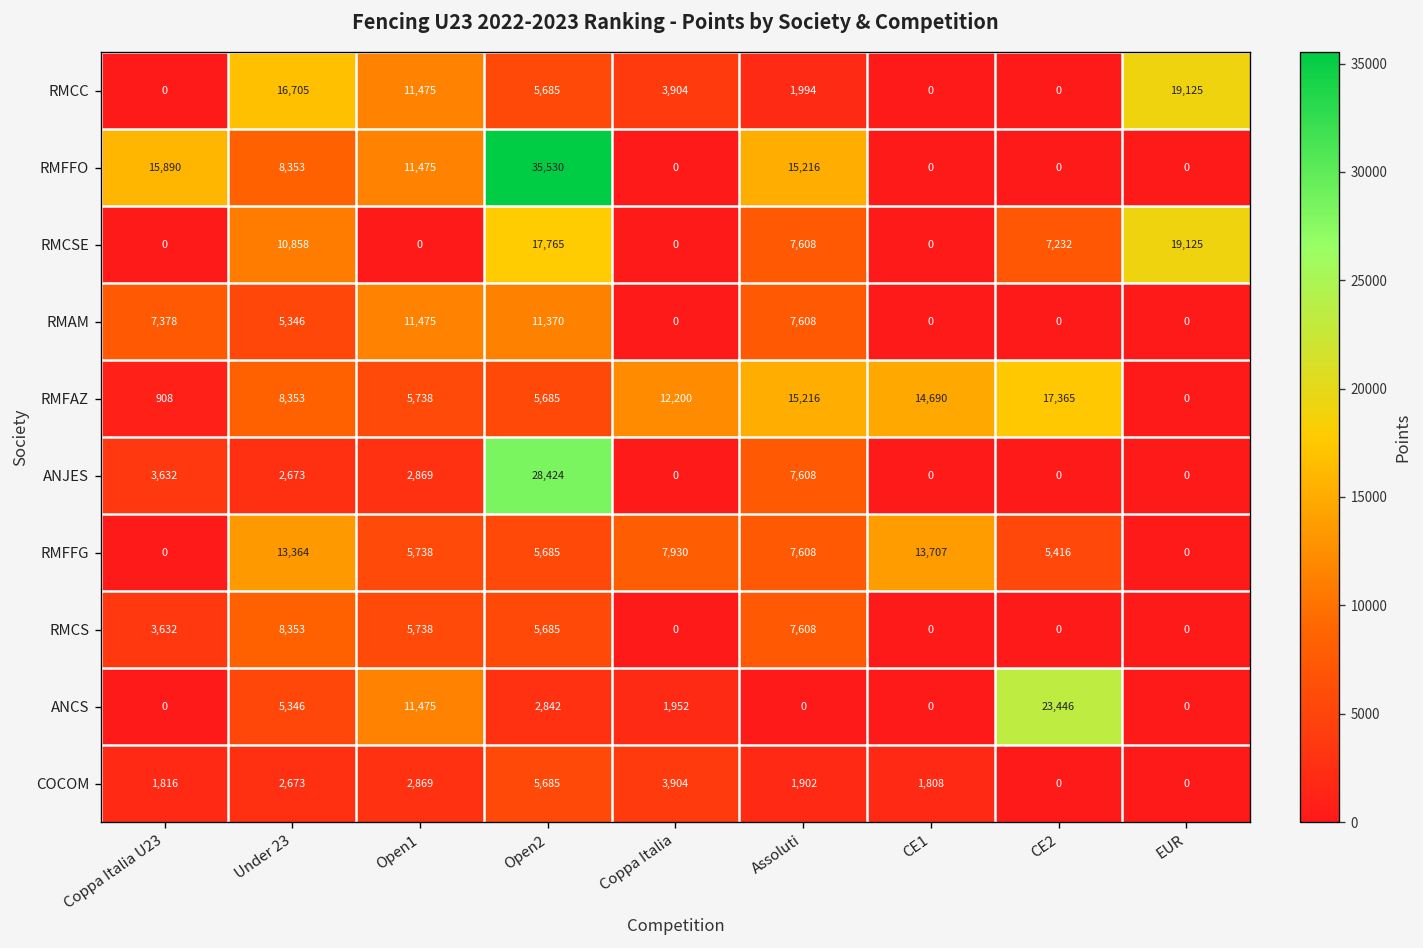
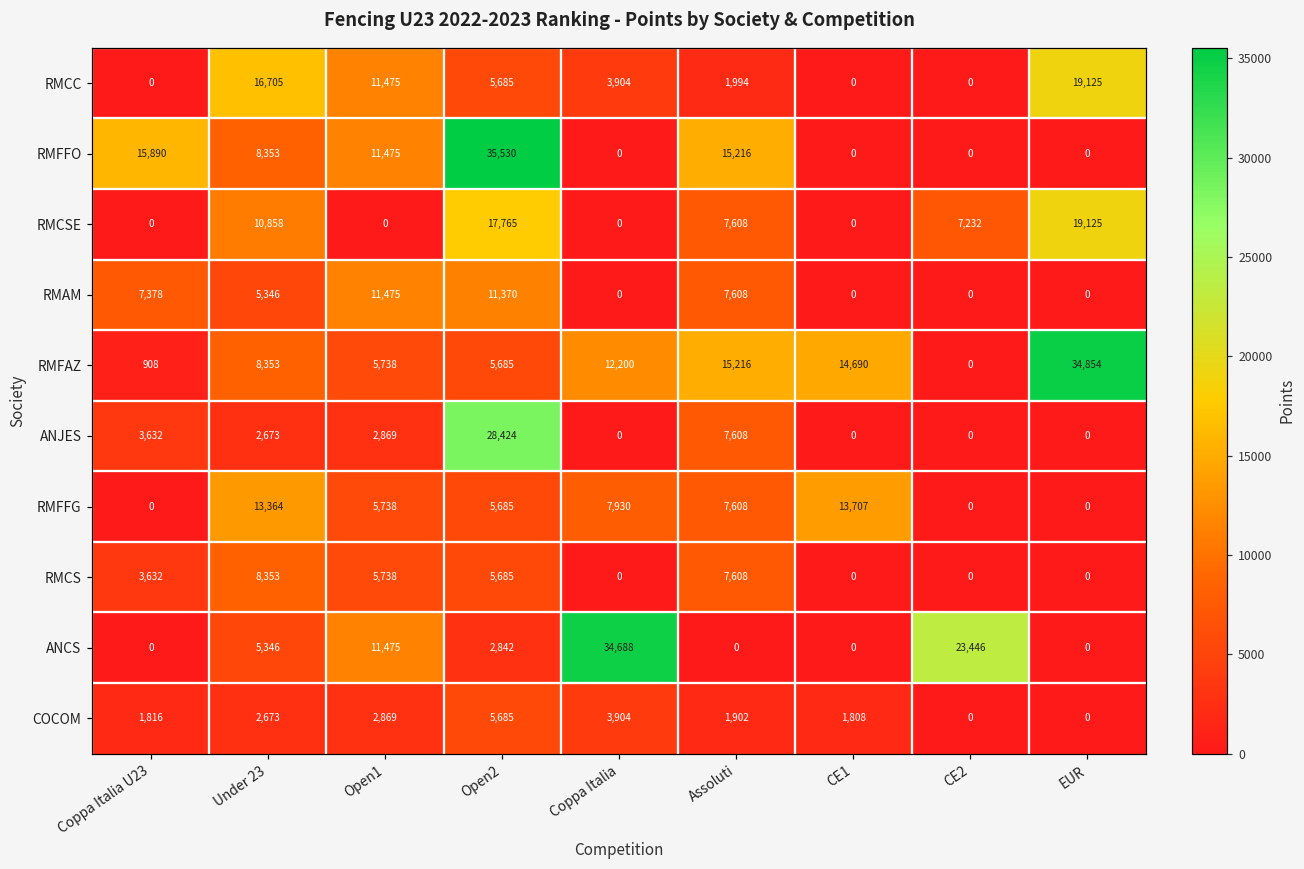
  {
    "RMCC": {
      "Coppa Italia U23": "0",
      "Under 23": "16,705",
      "Open1": "11,475",
      "Open2": "5,685",
      "Coppa Italia": "3,904",
      "Assoluti": "1,994",
      "CE1": "0",
      "CE2": "0",
      "EUR": "19,125"
    },
    "RMFFO": {
      "Coppa Italia U23": "15,890",
      "Under 23": "8,353",
      "Open1": "11,475",
      "Open2": "35,530",
      "Coppa Italia": "0",
      "Assoluti": "15,216",
      "CE1": "0",
      "CE2": "0",
      "EUR": "0"
    },
    "RMCSE": {
      "Coppa Italia U23": "0",
      "Under 23": "10,858",
      "Open1": "0",
      "Open2": "17,765",
      "Coppa Italia": "0",
      "Assoluti": "7,608",
      "CE1": "0",
      "CE2": "7,232",
      "EUR": "19,125"
    },
    "RMAM": {
      "Coppa Italia U23": "7,378",
      "Under 23": "5,346",
      "Open1": "11,475",
      "Open2": "11,370",
      "Coppa Italia": "0",
      "Assoluti": "7,608",
      "CE1": "0",
      "CE2": "0",
      "EUR": "0"
    },
    "RMFAZ": {
      "Coppa Italia U23": "908",
      "Under 23": "8,353",
      "Open1": "5,738",
      "Open2": "5,685",
      "Coppa Italia": "12,200",
      "Assoluti": "15,216",
      "CE1": "14,690",
-     "CE2": "17,365",
-     "EUR": "0"
+     "CE2": "0",
+     "EUR": "34,854"
    },
    "ANJES": {
      "Coppa Italia U23": "3,632",
      "Under 23": "2,673",
      "Open1": "2,869",
      "Open2": "28,424",
      "Coppa Italia": "0",
      "Assoluti": "7,608",
      "CE1": "0",
      "CE2": "0",
      "EUR": "0"
    },
    "RMFFG": {
      "Coppa Italia U23": "0",
      "Under 23": "13,364",
      "Open1": "5,738",
      "Open2": "5,685",
      "Coppa Italia": "7,930",
      "Assoluti": "7,608",
      "CE1": "13,707",
-     "CE2": "5,416",
+     "CE2": "0",
      "EUR": "0"
    },
    "RMCS": {
      "Coppa Italia U23": "3,632",
      "Under 23": "8,353",
      "Open1": "5,738",
      "Open2": "5,685",
      "Coppa Italia": "0",
      "Assoluti": "7,608",
      "CE1": "0",
      "CE2": "0",
      "EUR": "0"
    },
    "ANCS": {
      "Coppa Italia U23": "0",
      "Under 23": "5,346",
      "Open1": "11,475",
      "Open2": "2,842",
-     "Coppa Italia": "1,952",
+     "Coppa Italia": "34,688",
      "Assoluti": "0",
      "CE1": "0",
      "CE2": "23,446",
      "EUR": "0"
    },
    "COCOM": {
      "Coppa Italia U23": "1,816",
      "Under 23": "2,673",
      "Open1": "2,869",
      "Open2": "5,685",
      "Coppa Italia": "3,904",
      "Assoluti": "1,902",
      "CE1": "1,808",
      "CE2": "0",
      "EUR": "0"
    }
  }
